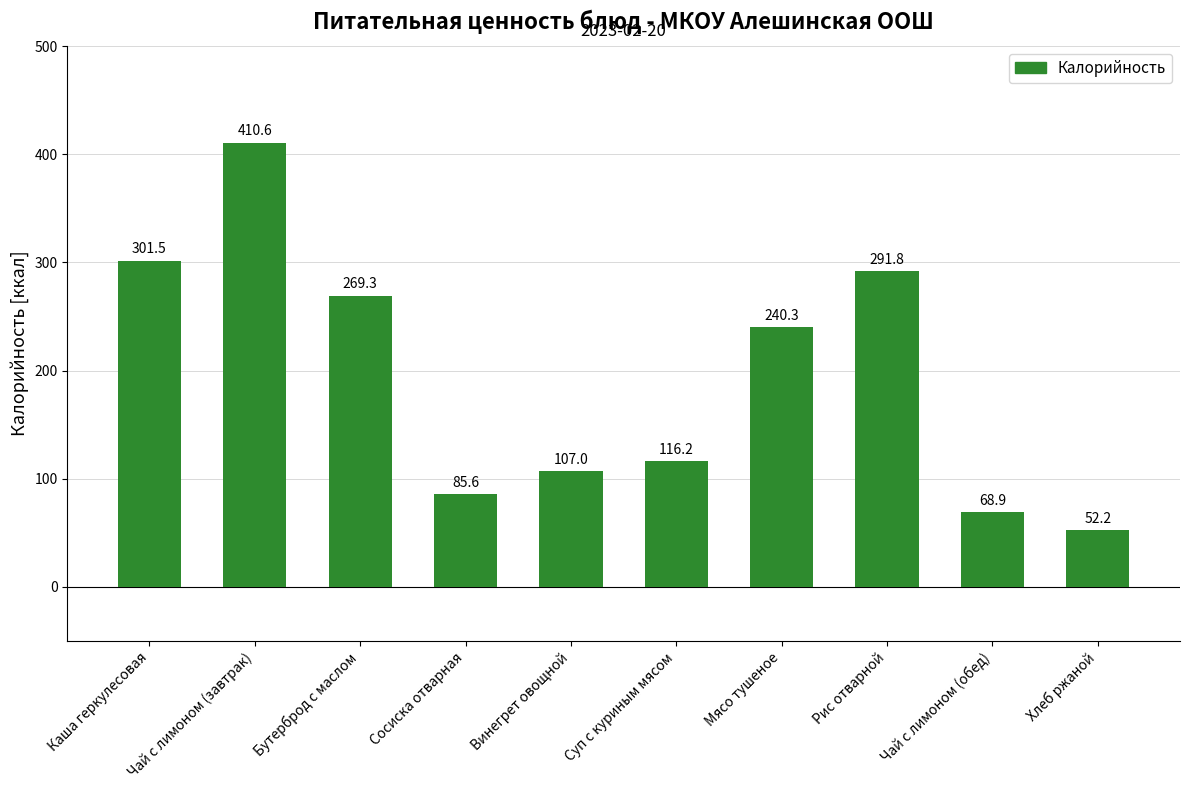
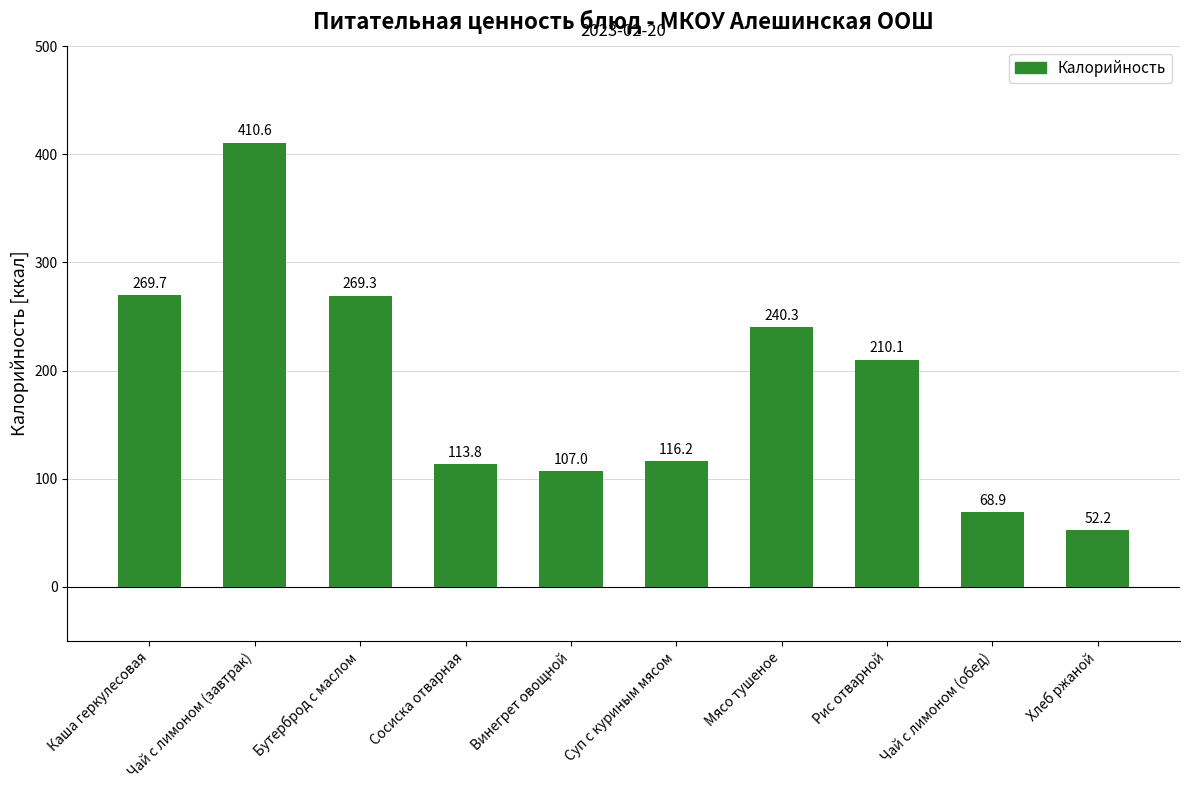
  {
-   "Каша геркулесовая": 301.5,
+   "Каша геркулесовая": 269.7,
    "Чай с лимоном (завтрак)": 410.6,
    "Бутерброд с маслом": 269.3,
-   "Сосиска отварная": 85.6,
+   "Сосиска отварная": 113.8,
    "Винегрет овощной": 107.0,
    "Суп с куриным мясом": 116.2,
    "Мясо тушеное": 240.3,
-   "Рис отварной": 291.8,
+   "Рис отварной": 210.1,
    "Чай с лимоном (обед)": 68.9,
    "Хлеб ржаной": 52.2
  }
